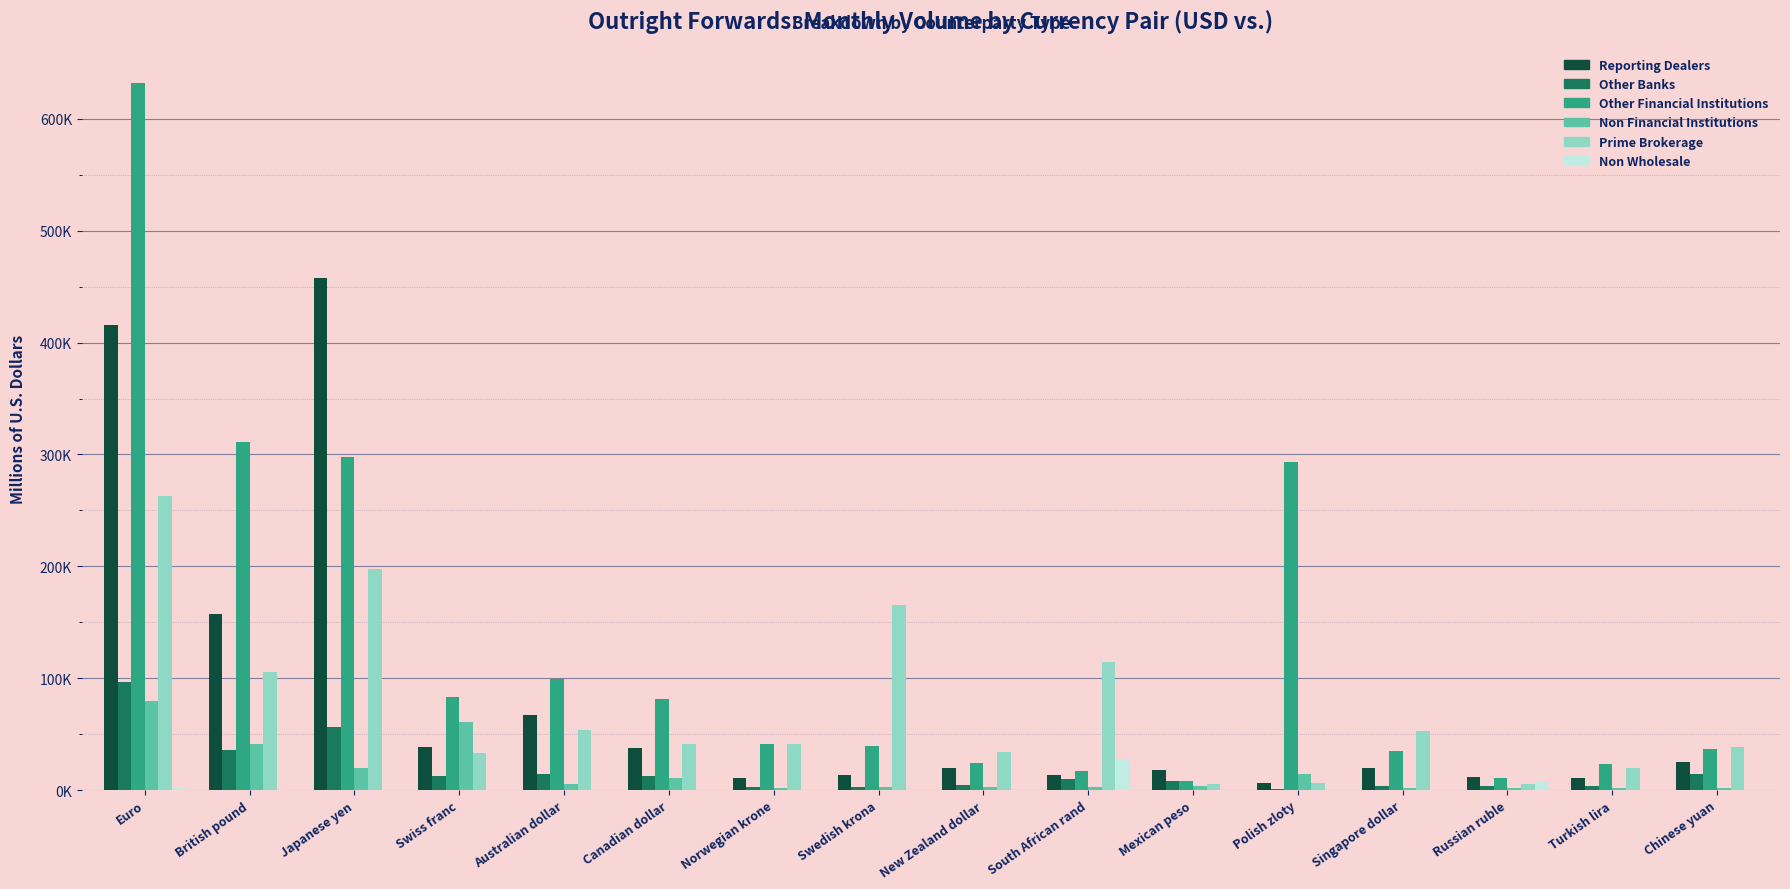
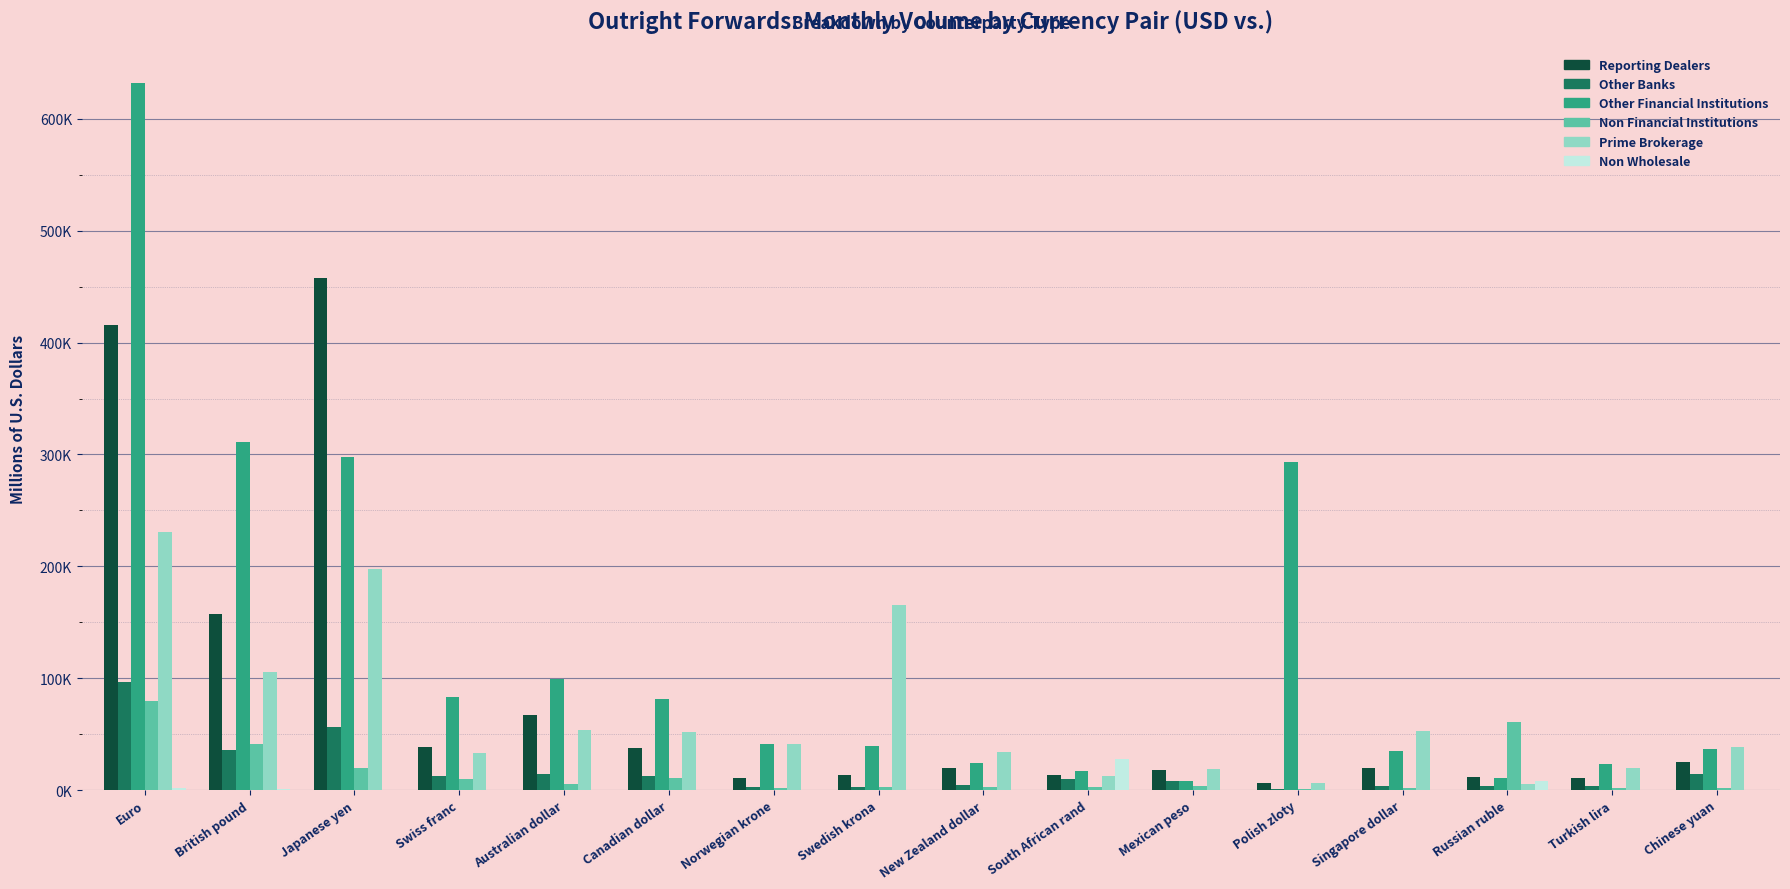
  {
    "Other Financial Institutions": {
      "Euro": 632000,
      "British pound": 311000,
      "Japanese yen": 297000,
      "Swiss franc": 84000,
      "Australian dollar": 99000,
      "Canadian dollar": 81000,
      "Norwegian krone": 41000,
      "Swedish krona": 40000,
      "New Zealand dollar": 24000,
      "South African rand": 17000,
      "Mexican peso": 8000,
      "Polish zloty": 294000,
      "Singapore dollar": 35000,
      "Russian ruble": 10000,
      "Turkish lira": 24000,
      "Chinese yuan": 37000
    },
    "Non Financial Institutions": {
      "Euro": 80000,
      "British pound": 42000,
      "Japanese yen": 20000,
-     "Swiss franc": 60000,
+     "Swiss franc": 10000,
      "Australian dollar": 5000,
      "Canadian dollar": 10000,
      "Swedish krona": 2000,
      "New Zealand dollar": 3000,
      "South African rand": 3000,
      "Mexican peso": 3000,
-     "Polish zloty": 15000,
-     "Russian ruble": 2000
+     "Polish zloty": 1000,
+     "Russian ruble": 61000
    },
    "Prime Brokerage": {
-     "Euro": 263000,
+     "Euro": 231000,
      "British pound": 106000,
      "Japanese yen": 197000,
      "Swiss franc": 33000,
      "Australian dollar": 54000,
-     "Canadian dollar": 41000,
+     "Canadian dollar": 52000,
      "Norwegian krone": 41000,
      "Swedish krona": 165000,
      "New Zealand dollar": 34000,
-     "South African rand": 114000,
-     "Mexican peso": 5000,
+     "South African rand": 12000,
+     "Mexican peso": 18000,
      "Polish zloty": 6000,
      "Singapore dollar": 53000,
      "Russian ruble": 5000,
      "Turkish lira": 20000,
      "Chinese yuan": 38000
    },
    "Non Wholesale": {
      "South African rand": 27000,
      "Russian ruble": 8000
    }
  }
